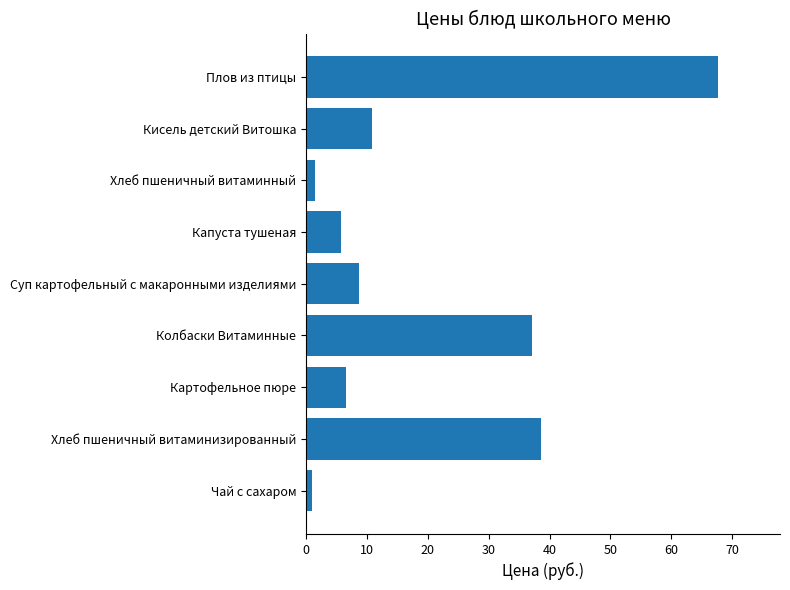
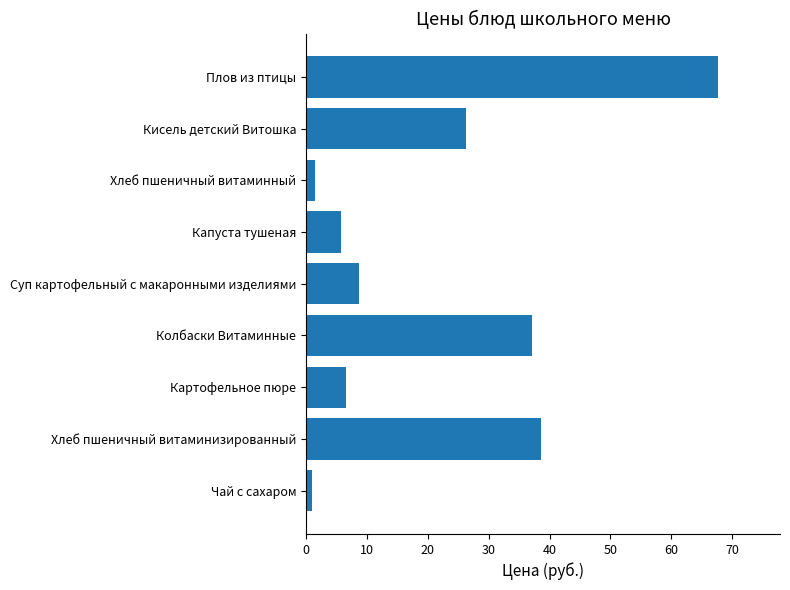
  {
    "Плов из птицы": 68,
-   "Кисель детский Витошка": 11,
+   "Кисель детский Витошка": 26,
    "Хлеб пшеничный витаминный": 1,
    "Капуста тушеная": 6,
    "Суп картофельный с макаронными изделиями": 9,
    "Колбаски Витаминные": 37,
    "Картофельное пюре": 7,
    "Хлеб пшеничный витаминизированный": 39,
    "Чай с сахаром": 1
  }
